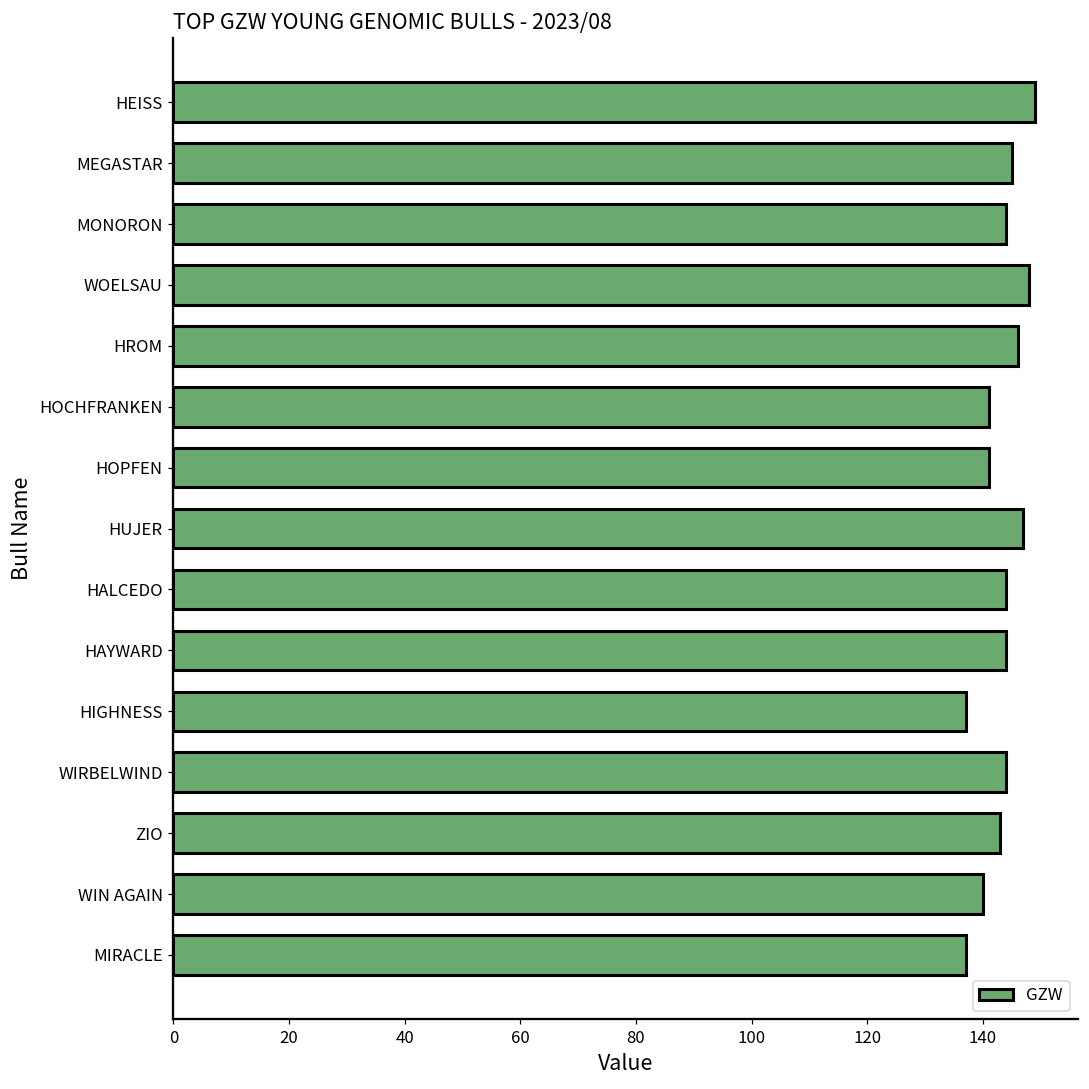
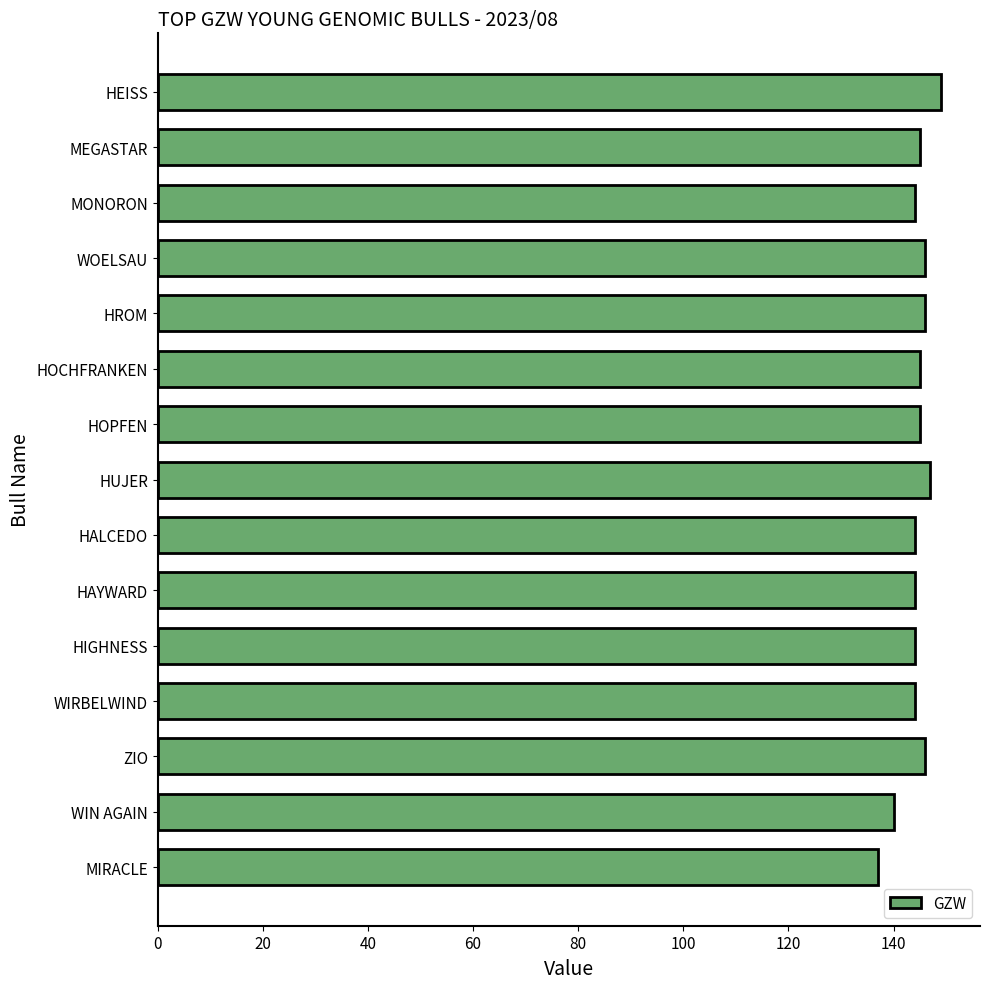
  {
    "HEISS": 149,
    "MEGASTAR": 145,
    "MONORON": 144,
-   "WOELSAU": 148,
+   "WOELSAU": 146,
    "HROM": 146,
-   "HOCHFRANKEN": 141,
-   "HOPFEN": 141,
+   "HOCHFRANKEN": 145,
+   "HOPFEN": 145,
    "HUJER": 147,
    "HALCEDO": 144,
    "HAYWARD": 144,
-   "HIGHNESS": 137,
+   "HIGHNESS": 144,
    "WIRBELWIND": 144,
-   "ZIO": 143,
+   "ZIO": 146,
    "WIN AGAIN": 140,
    "MIRACLE": 137
  }
